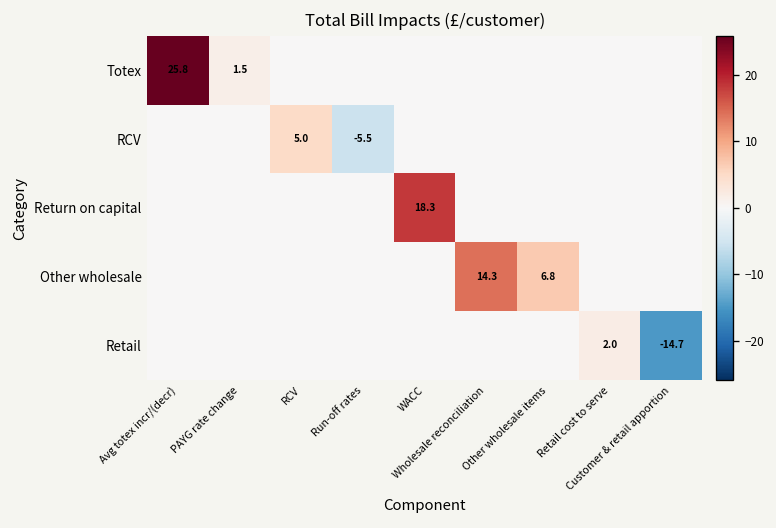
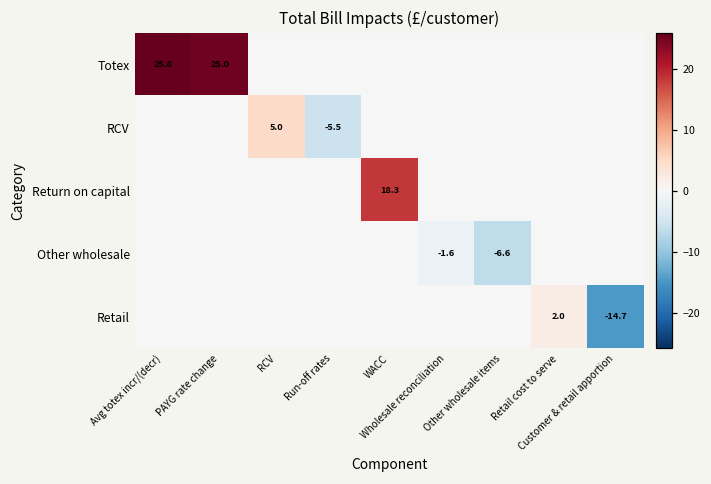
  {
    "Totex": {
      "Avg totex incr/(decr)": 25.8,
-     "PAYG rate change": 1.5
+     "PAYG rate change": 25.0
    },
    "RCV": {
      "RCV": 5.0,
      "Run-off rates": -5.5
    },
    "Return on capital": {
      "WACC": 18.3
    },
    "Other wholesale": {
-     "Wholesale reconciliation": 14.3,
-     "Other wholesale items": 6.8
+     "Wholesale reconciliation": -1.6,
+     "Other wholesale items": -6.6
    },
    "Retail": {
      "Retail cost to serve": 2.0,
      "Customer & retail apportion": -14.7
    }
  }
